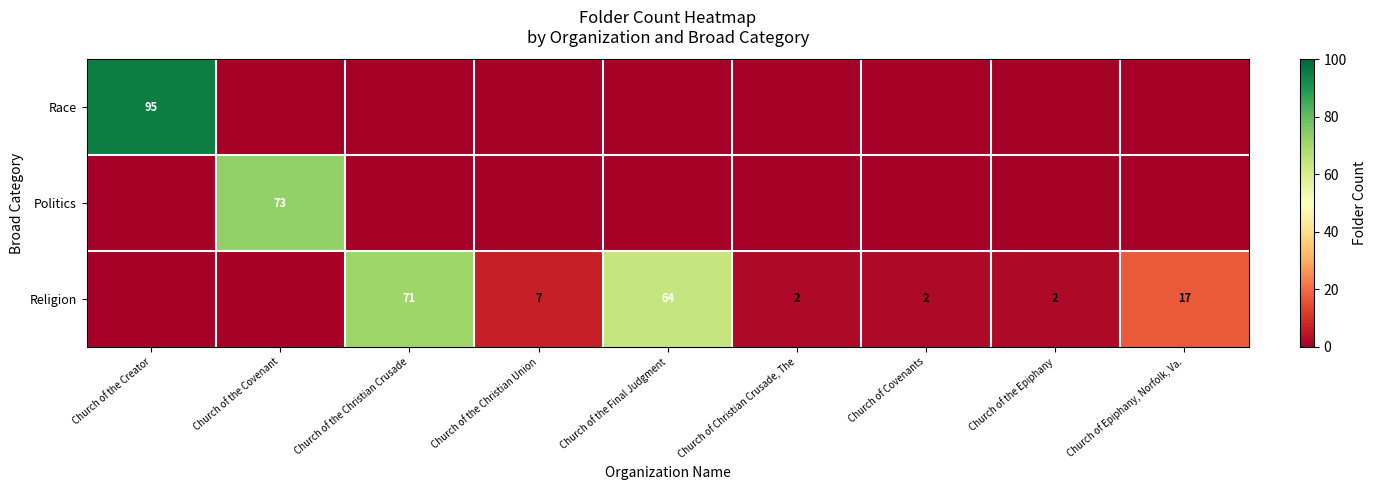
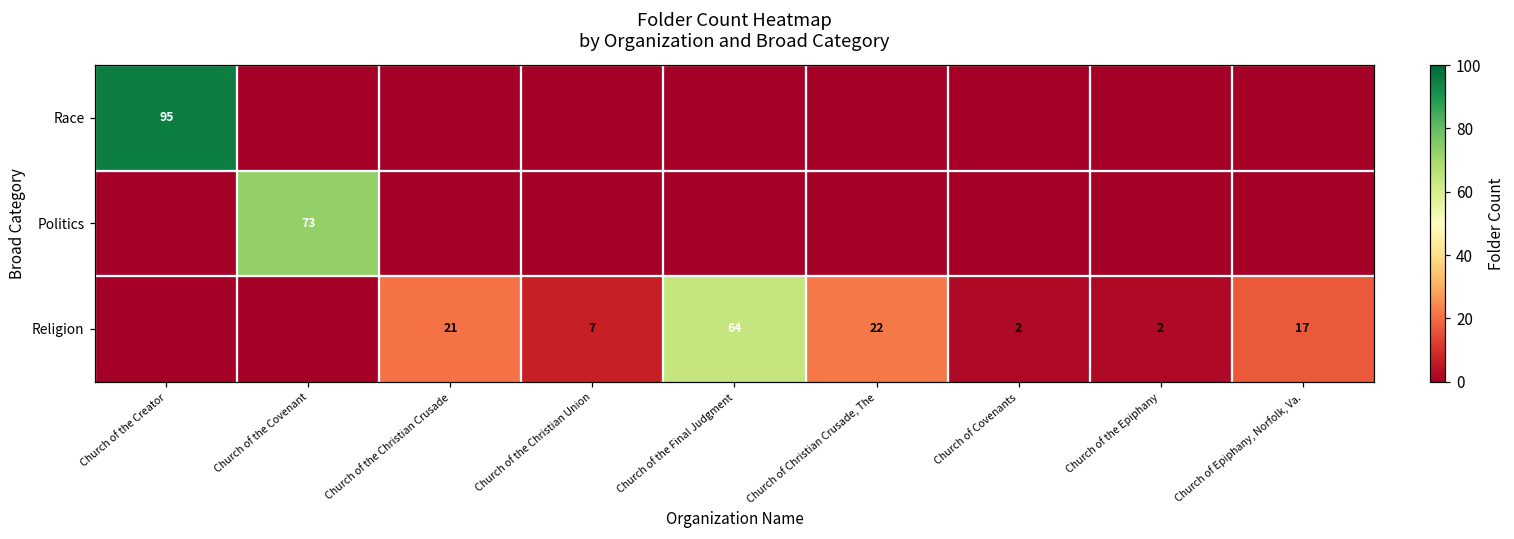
  {
    "Race": {
      "Church of the Creator": 95
    },
    "Politics": {
      "Church of the Covenant": 73
    },
    "Religion": {
-     "Church of the Christian Crusade": 71,
+     "Church of the Christian Crusade": 21,
      "Church of the Christian Union": 7,
      "Church of the Final Judgment": 64,
-     "Church of Christian Crusade, The": 2,
+     "Church of Christian Crusade, The": 22,
      "Church of Covenants": 2,
      "Church of the Epiphany": 2,
      "Church of Epiphany, Norfolk, Va.": 17
    }
  }
